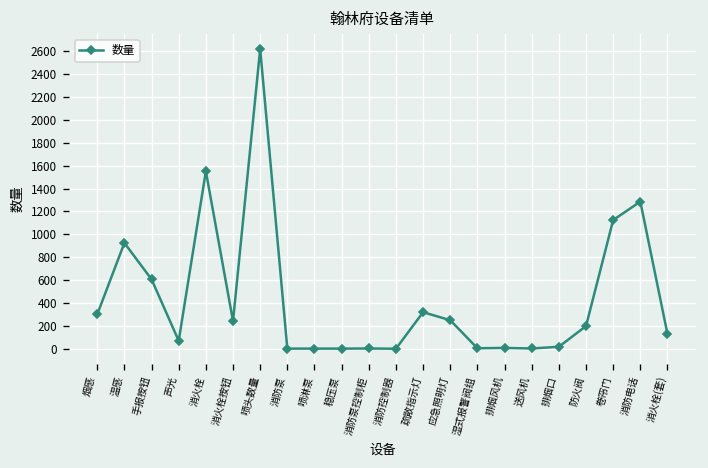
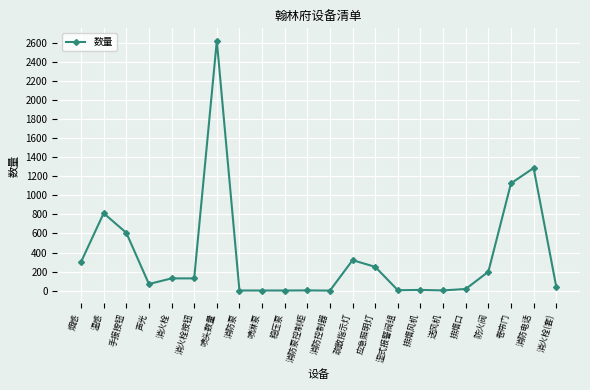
  {
    "烟感": 300,
-   "温感": 900,
+   "温感": 800,
    "手报按钮": 600,
    "声光": 100,
-   "消火栓": 1600,
-   "消火栓按钮": 200,
+   "消火栓": 100,
+   "消火栓按钮": 100,
    "喷头数量": 2600,
    "消防泵": 0,
    "喷淋泵": 0,
    "稳压泵": 0,
    "消防泵控制柜": 0,
    "消防控制器": 0,
    "疏散指示灯": 300,
    "应急照明灯": 300,
    "湿式报警阀组": 0,
    "排烟风机": 0,
    "送风机": 0,
    "排烟口": 0,
    "防火阀": 200,
    "卷帘门": 1100,
    "消防电话": 1300,
-   "消火栓(套)": 100
+   "消火栓(套)": 0
  }
